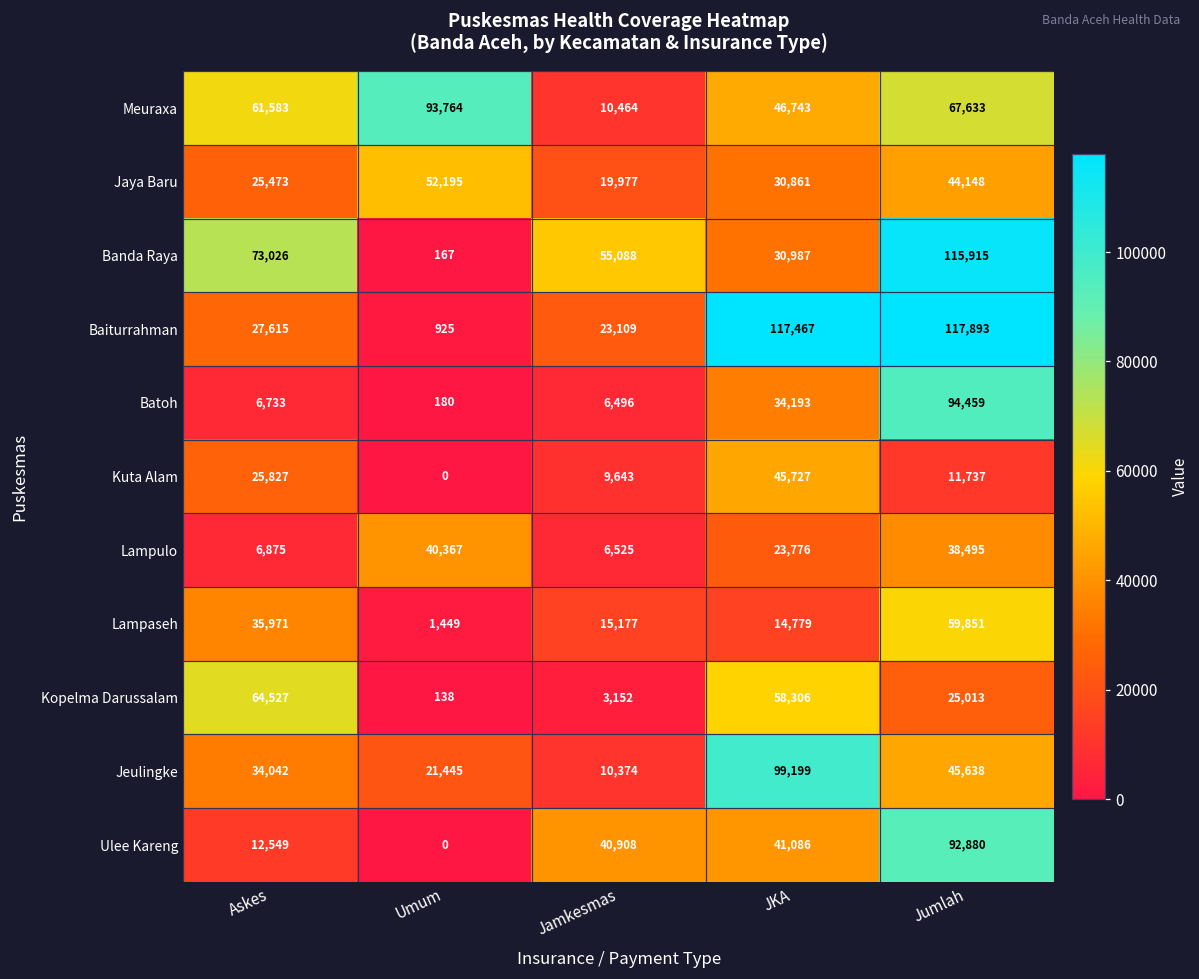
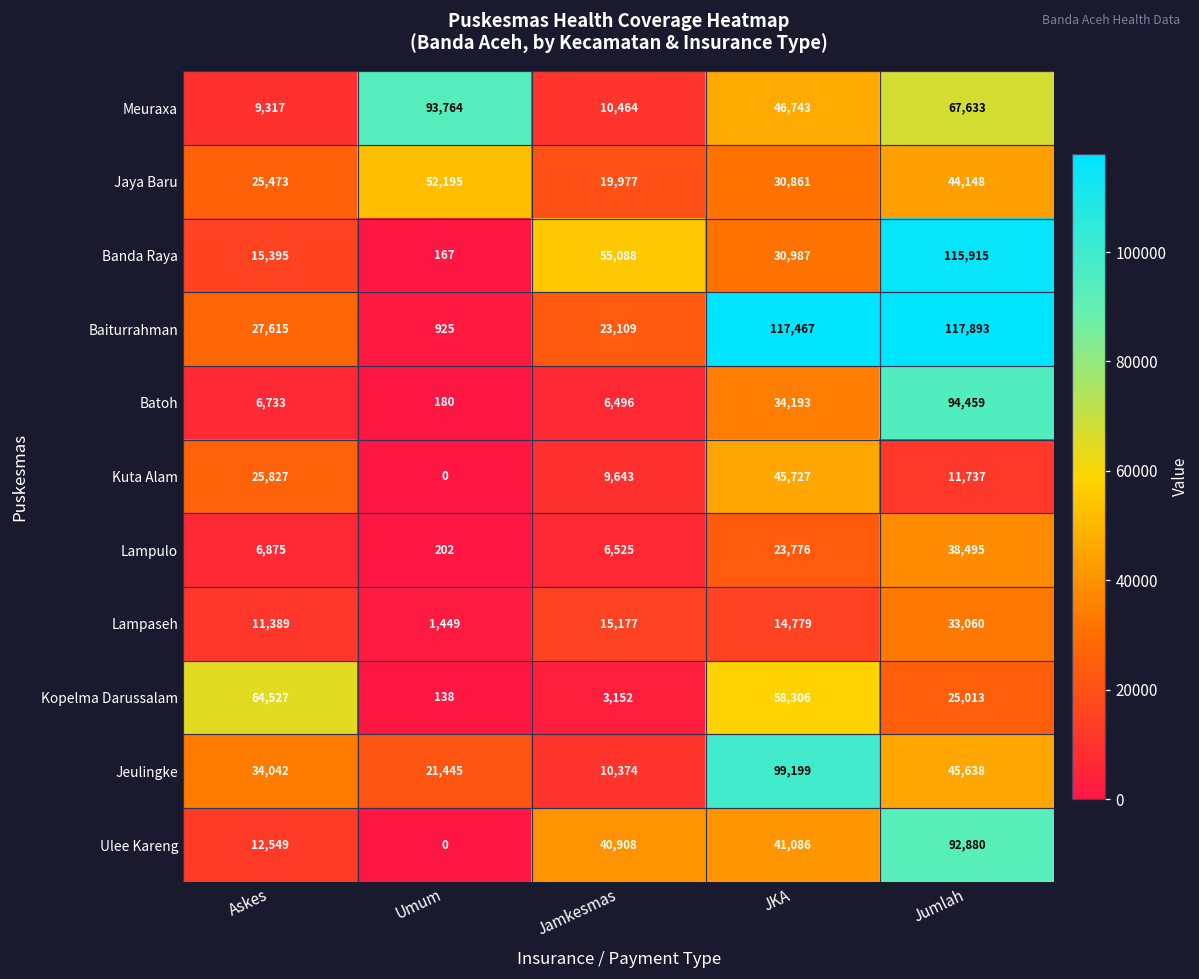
  {
    "Meuraxa": {
-     "Askes": "61,583",
+     "Askes": "9,317",
      "Umum": "93,764",
      "Jamkesmas": "10,464",
      "JKA": "46,743",
      "Jumlah": "67,633"
    },
    "Jaya Baru": {
      "Askes": "25,473",
      "Umum": "52,195",
      "Jamkesmas": "19,977",
      "JKA": "30,861",
      "Jumlah": "44,148"
    },
    "Banda Raya": {
-     "Askes": "73,026",
+     "Askes": "15,395",
      "Umum": "167",
      "Jamkesmas": "55,088",
      "JKA": "30,987",
      "Jumlah": "115,915"
    },
    "Baiturrahman": {
      "Askes": "27,615",
      "Umum": "925",
      "Jamkesmas": "23,109",
      "JKA": "117,467",
      "Jumlah": "117,893"
    },
    "Batoh": {
      "Askes": "6,733",
      "Umum": "180",
      "Jamkesmas": "6,496",
      "JKA": "34,193",
      "Jumlah": "94,459"
    },
    "Kuta Alam": {
      "Askes": "25,827",
      "Umum": "0",
      "Jamkesmas": "9,643",
      "JKA": "45,727",
      "Jumlah": "11,737"
    },
    "Lampulo": {
      "Askes": "6,875",
-     "Umum": "40,367",
+     "Umum": "202",
      "Jamkesmas": "6,525",
      "JKA": "23,776",
      "Jumlah": "38,495"
    },
    "Lampaseh": {
-     "Askes": "35,971",
+     "Askes": "11,389",
      "Umum": "1,449",
      "Jamkesmas": "15,177",
      "JKA": "14,779",
-     "Jumlah": "59,851"
+     "Jumlah": "33,060"
    },
    "Kopelma Darussalam": {
      "Askes": "64,527",
      "Umum": "138",
      "Jamkesmas": "3,152",
      "JKA": "58,306",
      "Jumlah": "25,013"
    },
    "Jeulingke": {
      "Askes": "34,042",
      "Umum": "21,445",
      "Jamkesmas": "10,374",
      "JKA": "99,199",
      "Jumlah": "45,638"
    },
    "Ulee Kareng": {
      "Askes": "12,549",
      "Umum": "0",
      "Jamkesmas": "40,908",
      "JKA": "41,086",
      "Jumlah": "92,880"
    }
  }
